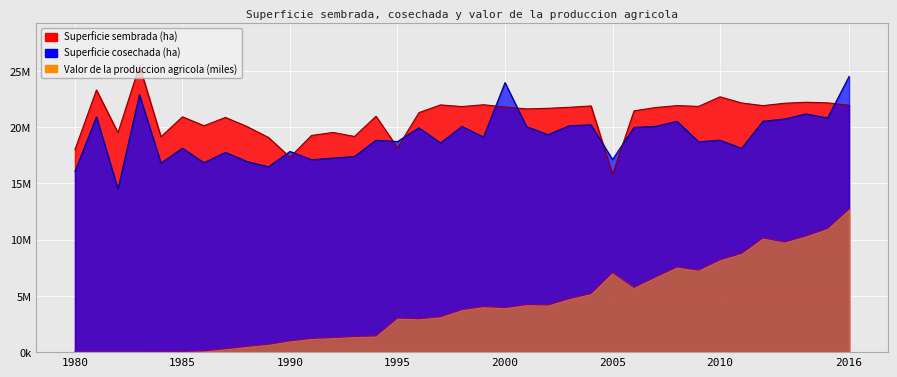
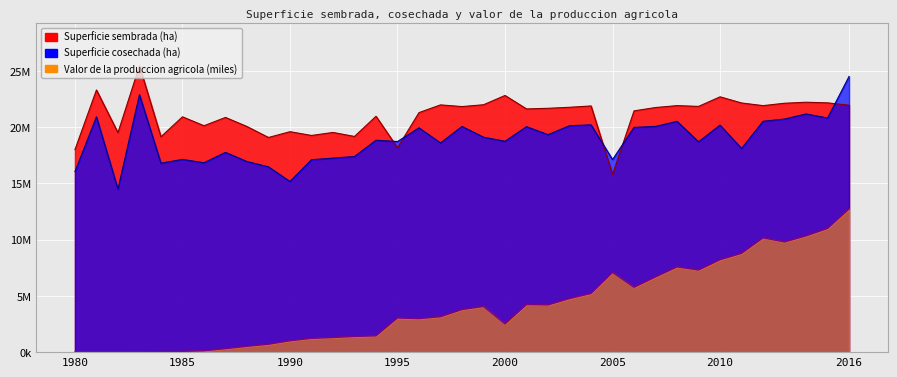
  {
    "Superficie sembrada (ha)": {
      "1980": 18000000,
      "1985": 20900000,
-     "1990": 17300000,
+     "1990": 19600000,
      "1995": 18200000,
-     "2000": 21800000,
+     "2000": 22800000,
      "2005": 15800000,
      "2010": 22700000,
      "2016": 21900000
    },
    "Superficie cosechada (ha)": {
      "1980": 16000000,
-     "1985": 18100000,
-     "1990": 17800000,
+     "1985": 17100000,
+     "1990": 15200000,
      "1995": 18700000,
-     "2000": 23900000,
+     "2000": 18700000,
      "2005": 17100000,
-     "2010": 18800000,
+     "2010": 20200000,
      "2016": 24500000
    },
    "Valor de la produccion agricola (miles)": {
      "1980": 0,
      "1985": 100000,
      "1990": 1000000,
      "1995": 3000000,
-     "2000": 4000000,
+     "2000": 2500000,
      "2005": 7100000,
      "2010": 8200000,
      "2016": 12700000
    }
  }
